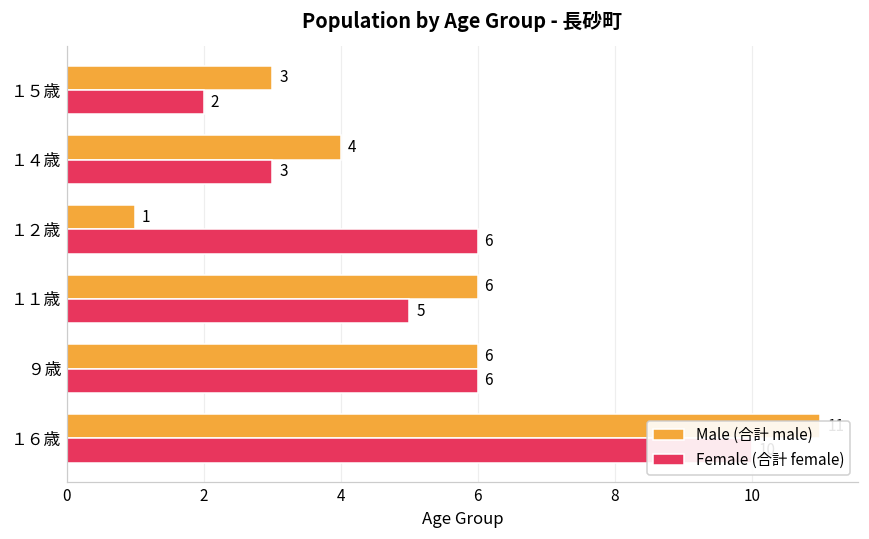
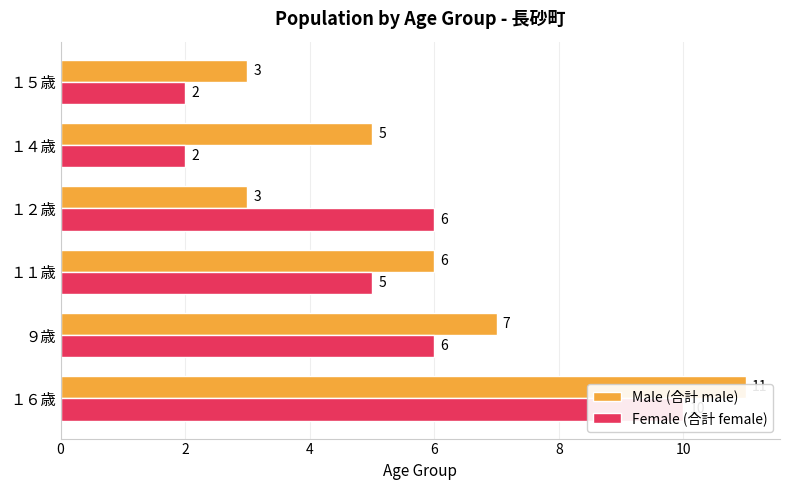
  {
    "Male (合計 male)": {
      "１５歳": 3,
-     "１４歳": 4,
-     "１２歳": 1,
+     "１４歳": 5,
+     "１２歳": 3,
      "１１歳": 6,
-     "９歳": 6
+     "９歳": 7
    },
    "Female (合計 female)": {
      "１５歳": 2,
-     "１４歳": 3,
+     "１４歳": 2,
      "１２歳": 6,
      "１１歳": 5,
      "９歳": 6
    }
  }
